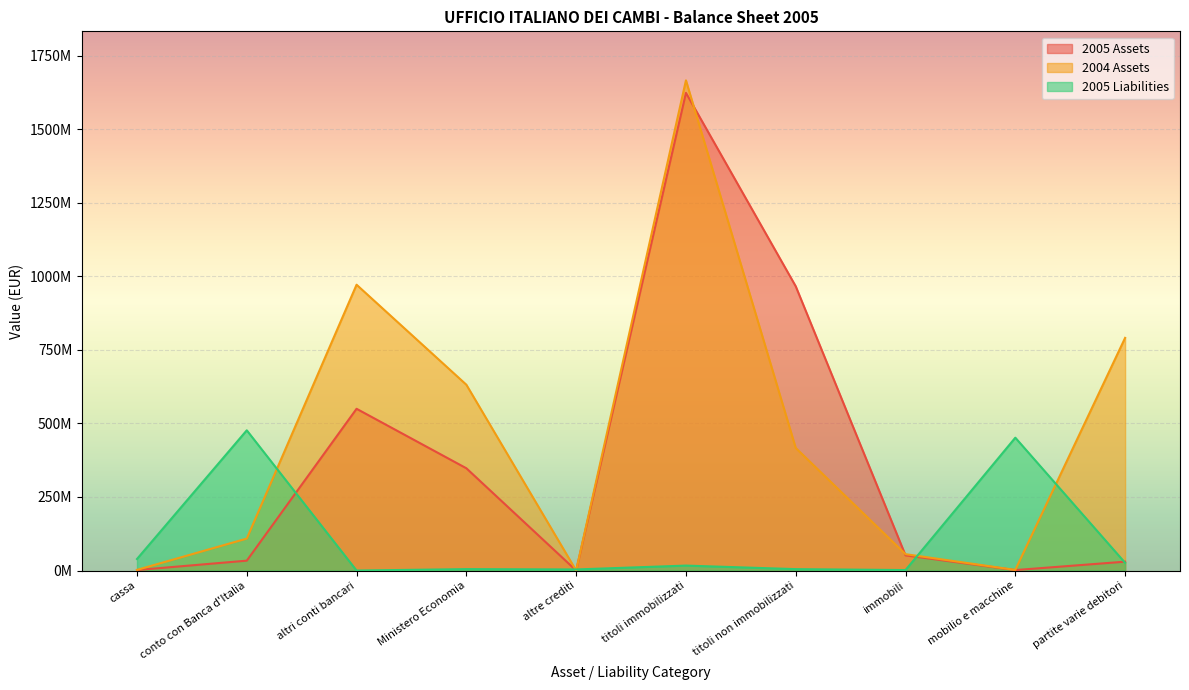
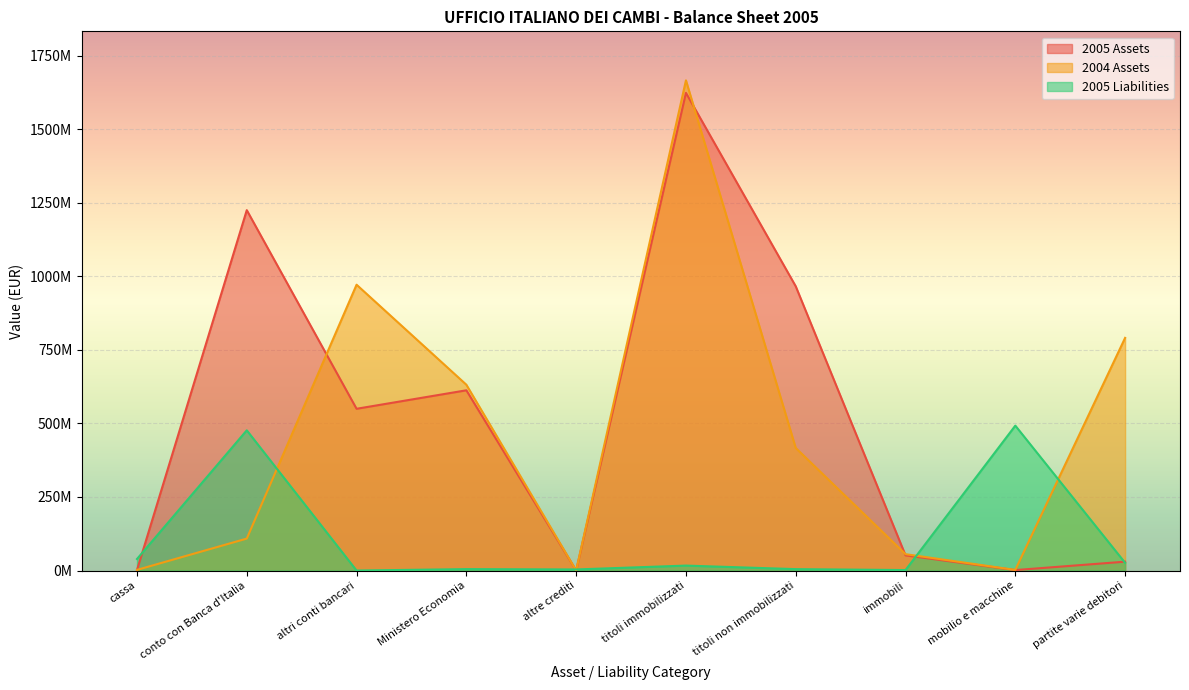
  {
    "2005 Assets": {
-     "conto con Banca d'Italia": 30000000,
+     "conto con Banca d'Italia": 1230000000,
      "altri conti bancari": 550000000,
-     "Ministero Economia": 350000000,
+     "Ministero Economia": 610000000,
      "titoli immobilizzati": 1620000000,
      "titoli non immobilizzati": 970000000
    },
    "2004 Assets": {
      "conto con Banca d'Italia": 110000000,
      "altri conti bancari": 970000000,
      "Ministero Economia": 630000000,
      "titoli immobilizzati": 1670000000,
      "titoli non immobilizzati": 420000000,
      "partite varie debitori": 790000000
    },
    "2005 Liabilities": {
      "cassa": 40000000,
      "conto con Banca d'Italia": 480000000,
      "altri conti bancari": 0,
      "Ministero Economia": 0,
      "titoli immobilizzati": 20000000,
      "titoli non immobilizzati": 0,
      "immobili": 0,
-     "mobilio e macchine": 450000000
+     "mobilio e macchine": 490000000
    }
  }
